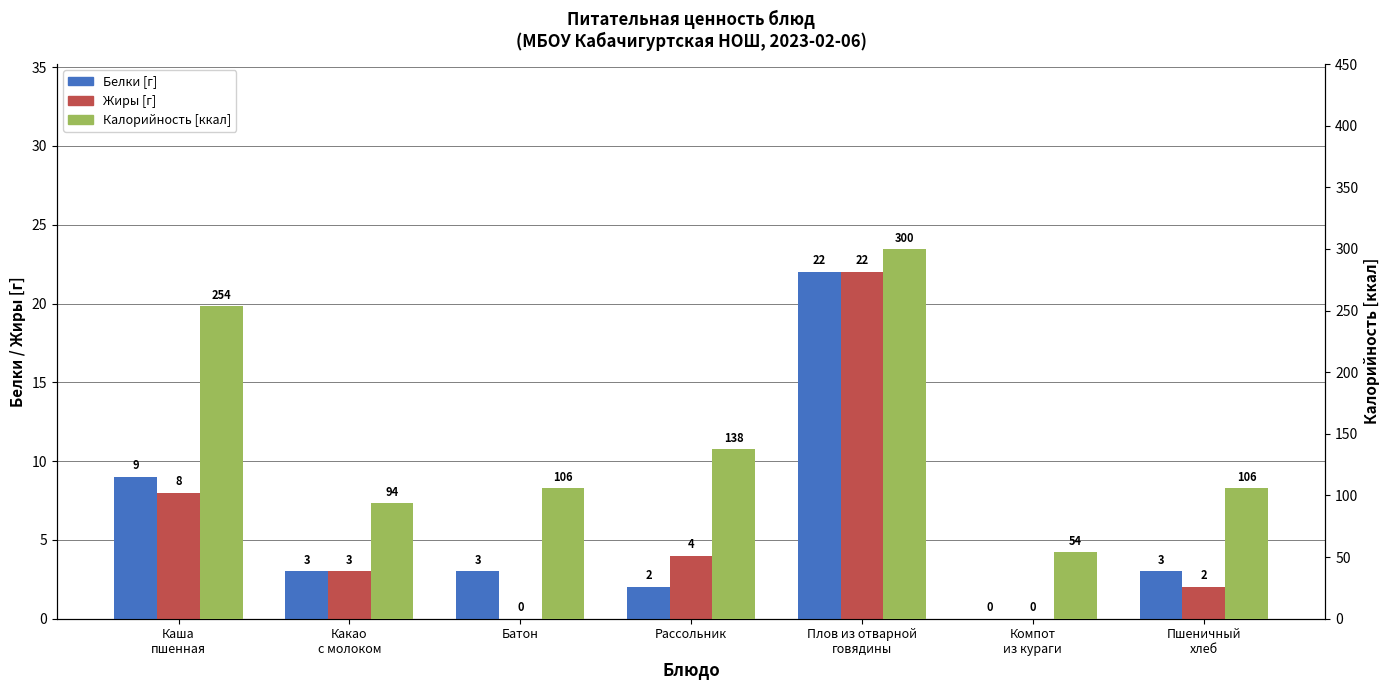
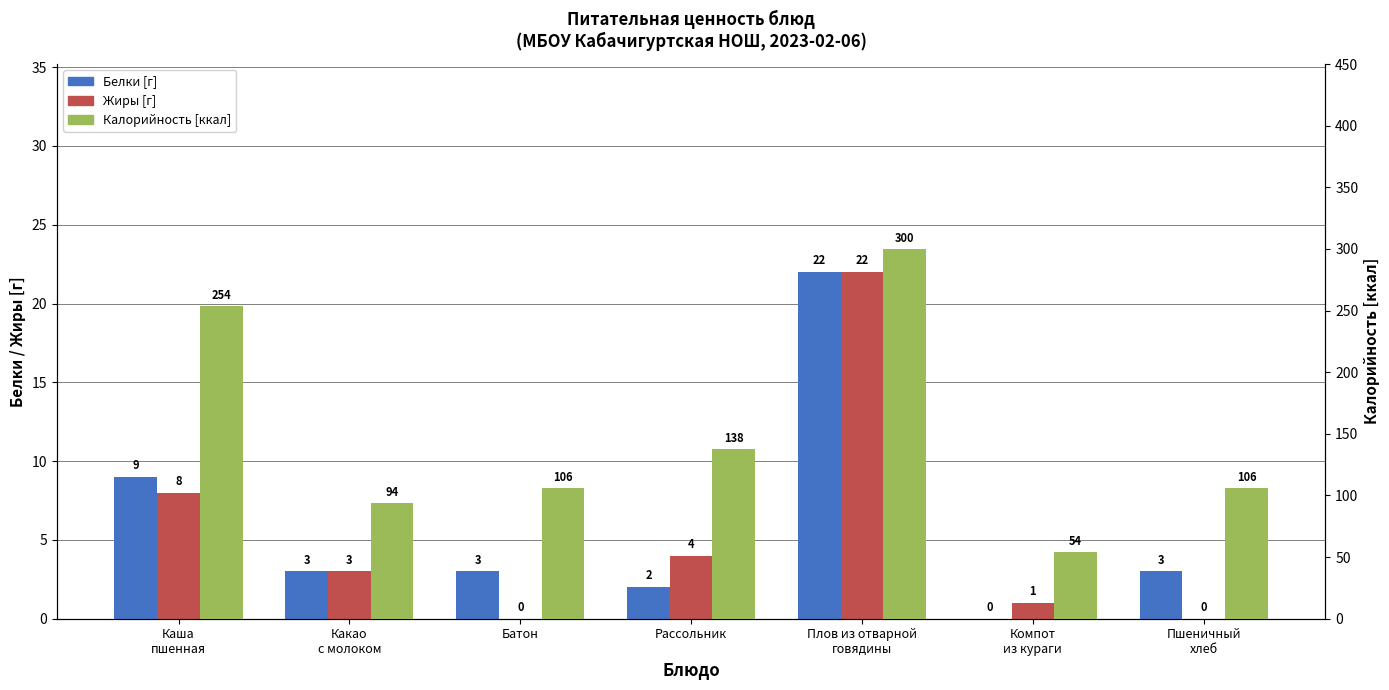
  {
    "Белки [г]": {
      "Каша пшенная": 9,
      "Какао с молоком": 3,
      "Батон": 3,
      "Рассольник": 2,
      "Плов из отварной говядины": 22,
      "Компот из кураги": 0,
      "Пшеничный хлеб": 3
    },
    "Жиры [г]": {
      "Каша пшенная": 8,
      "Какао с молоком": 3,
      "Батон": 0,
      "Рассольник": 4,
      "Плов из отварной говядины": 22,
-     "Компот из кураги": 0,
-     "Пшеничный хлеб": 2
+     "Компот из кураги": 1,
+     "Пшеничный хлеб": 0
    },
    "Калорийность [ккал]": {
      "Каша пшенная": 254,
      "Какао с молоком": 94,
      "Батон": 106,
      "Рассольник": 138,
      "Плов из отварной говядины": 300,
      "Компот из кураги": 54,
      "Пшеничный хлеб": 106
    }
  }
